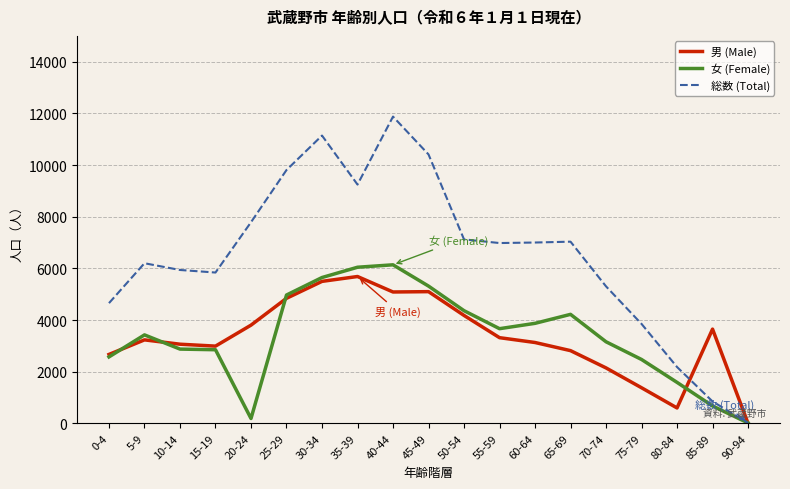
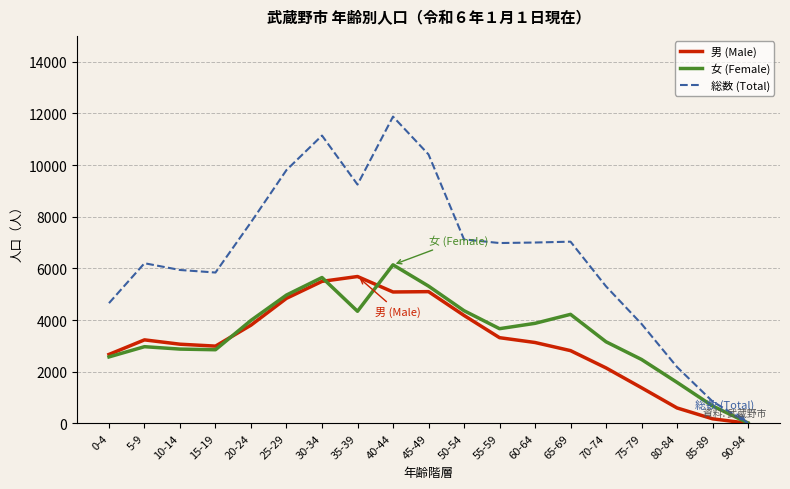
  {
    "男 (Male)": {
      "5-9": 3200,
      "10-14": 3100,
      "15-19": 3000,
      "20-24": 3800,
      "25-29": 4800,
      "30-34": 5500,
      "35-39": 5700,
      "40-44": 5100,
      "45-49": 5100,
      "50-54": 4200,
      "55-59": 3300,
      "60-64": 3100,
      "65-69": 2800,
      "70-74": 2100,
      "75-79": 1400,
      "80-84": 600,
-     "85-89": 3600
+     "85-89": 200
    },
    "女 (Female)": {
-     "5-9": 3400,
+     "5-9": 3000,
      "10-14": 2900,
      "15-19": 2800,
-     "20-24": 200,
+     "20-24": 4000,
      "25-29": 5000,
      "30-34": 5600,
-     "35-39": 6000,
+     "35-39": 4300,
      "40-44": 6100,
      "45-49": 5300,
      "50-54": 4400,
      "55-59": 3700,
      "60-64": 3900,
      "65-69": 4200,
      "70-74": 3200,
      "75-79": 2500,
      "80-84": 1600,
      "85-89": 700
    },
    "総数 (Total)": {
      "0-4": 4700,
      "5-9": 6200,
      "10-14": 5900,
      "15-19": 5800,
      "20-24": 7800,
      "25-29": 9800,
      "30-34": 11100,
      "35-39": 9200,
      "40-44": 11900,
      "45-49": 10400,
      "50-54": 7100,
      "55-59": 7000,
      "60-64": 7000,
      "65-69": 7000,
      "70-74": 5300,
      "75-79": 3800,
      "80-84": 2200,
      "85-89": 800
    }
  }
